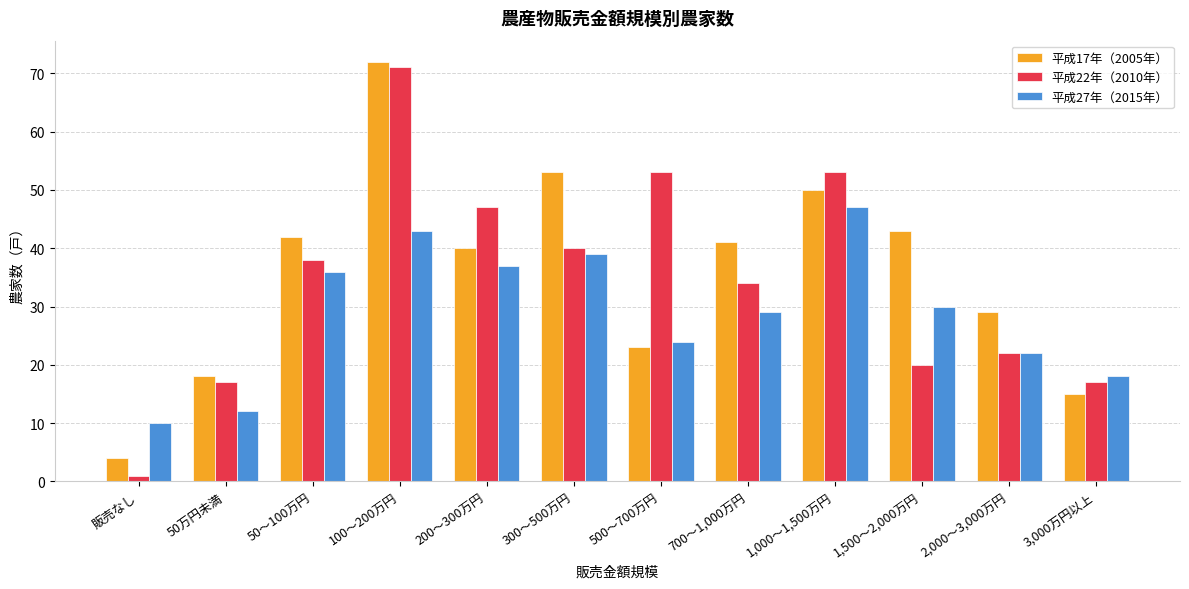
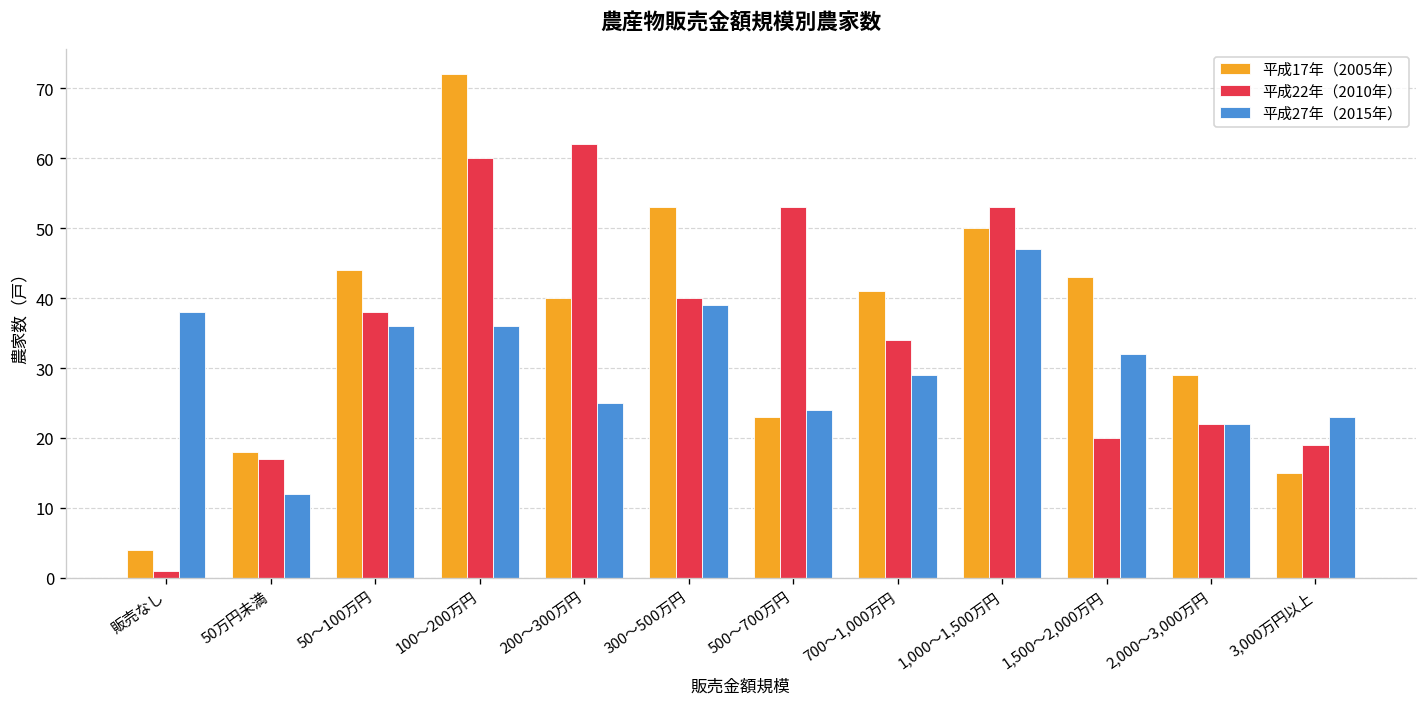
  {
    "平成17年（2005年）": {
      "販売なし": 4,
      "50万円未満": 18,
-     "50～100万円": 42,
+     "50～100万円": 44,
      "100～200万円": 72,
      "200～300万円": 40,
      "300～500万円": 53,
      "500～700万円": 23,
      "700～1,000万円": 41,
      "1,000～1,500万円": 50,
      "1,500～2,000万円": 43,
      "2,000～3,000万円": 29,
      "3,000万円以上": 15
    },
    "平成22年（2010年）": {
      "販売なし": 1,
      "50万円未満": 17,
      "50～100万円": 38,
-     "100～200万円": 71,
-     "200～300万円": 47,
+     "100～200万円": 60,
+     "200～300万円": 62,
      "300～500万円": 40,
      "500～700万円": 53,
      "700～1,000万円": 34,
      "1,000～1,500万円": 53,
      "1,500～2,000万円": 20,
      "2,000～3,000万円": 22,
-     "3,000万円以上": 17
+     "3,000万円以上": 19
    },
    "平成27年（2015年）": {
-     "販売なし": 10,
+     "販売なし": 38,
      "50万円未満": 12,
      "50～100万円": 36,
-     "100～200万円": 43,
-     "200～300万円": 37,
+     "100～200万円": 36,
+     "200～300万円": 25,
      "300～500万円": 39,
      "500～700万円": 24,
      "700～1,000万円": 29,
      "1,000～1,500万円": 47,
-     "1,500～2,000万円": 30,
+     "1,500～2,000万円": 32,
      "2,000～3,000万円": 22,
-     "3,000万円以上": 18
+     "3,000万円以上": 23
    }
  }
